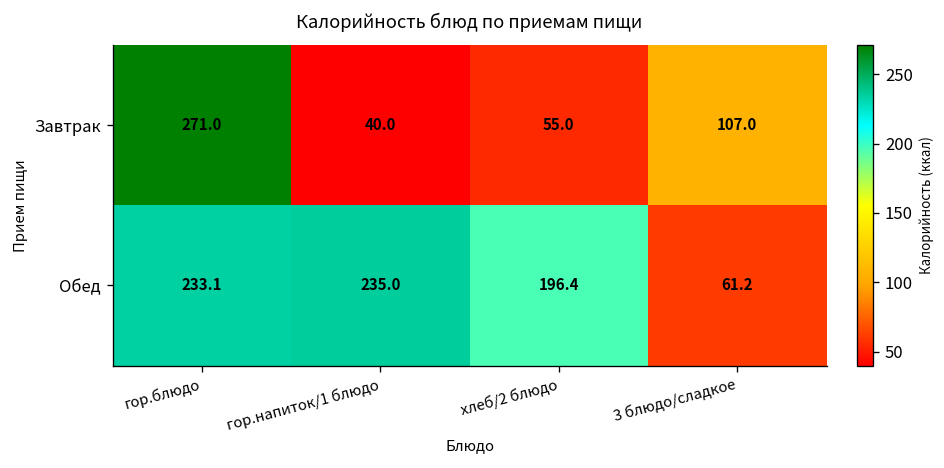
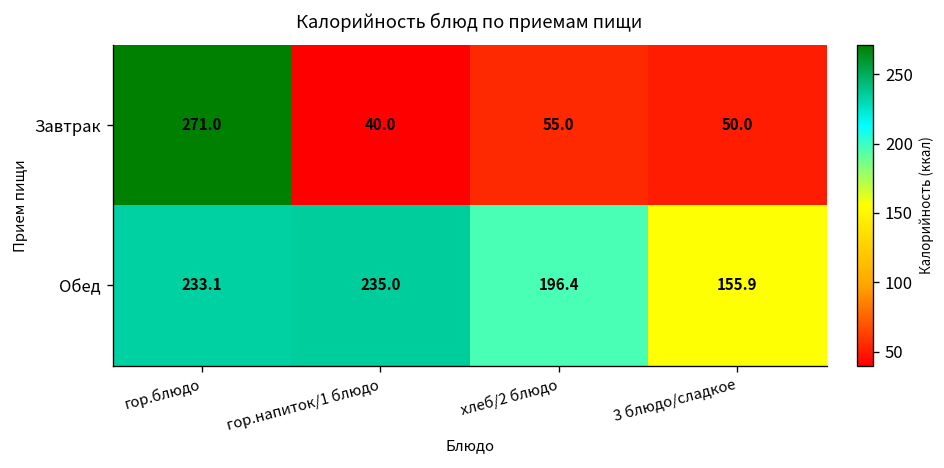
  {
    "Завтрак": {
      "гор.блюдо": 271.0,
      "гор.напиток/1 блюдо": 40.0,
      "хлеб/2 блюдо": 55.0,
-     "3 блюдо/сладкое": 107.0
+     "3 блюдо/сладкое": 50.0
    },
    "Обед": {
      "гор.блюдо": 233.1,
      "гор.напиток/1 блюдо": 235.0,
      "хлеб/2 блюдо": 196.4,
-     "3 блюдо/сладкое": 61.2
+     "3 блюдо/сладкое": 155.9
    }
  }
